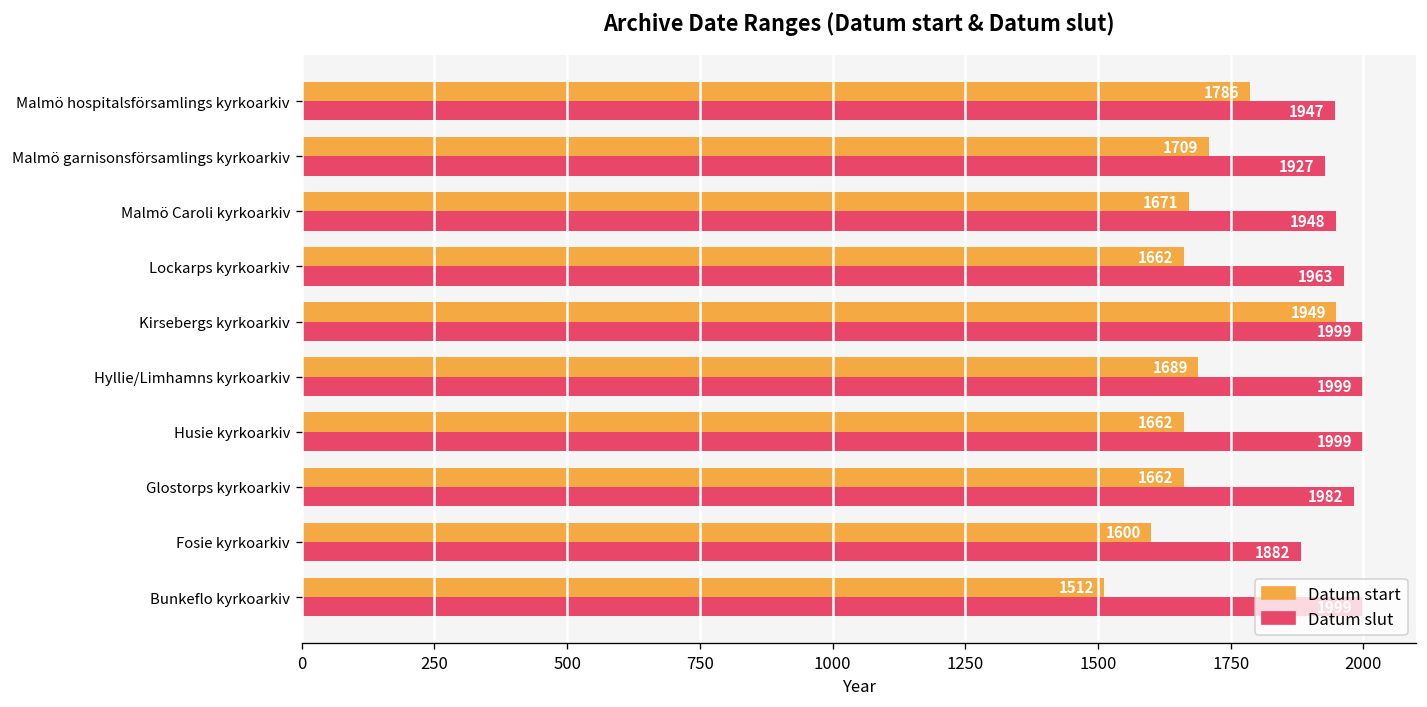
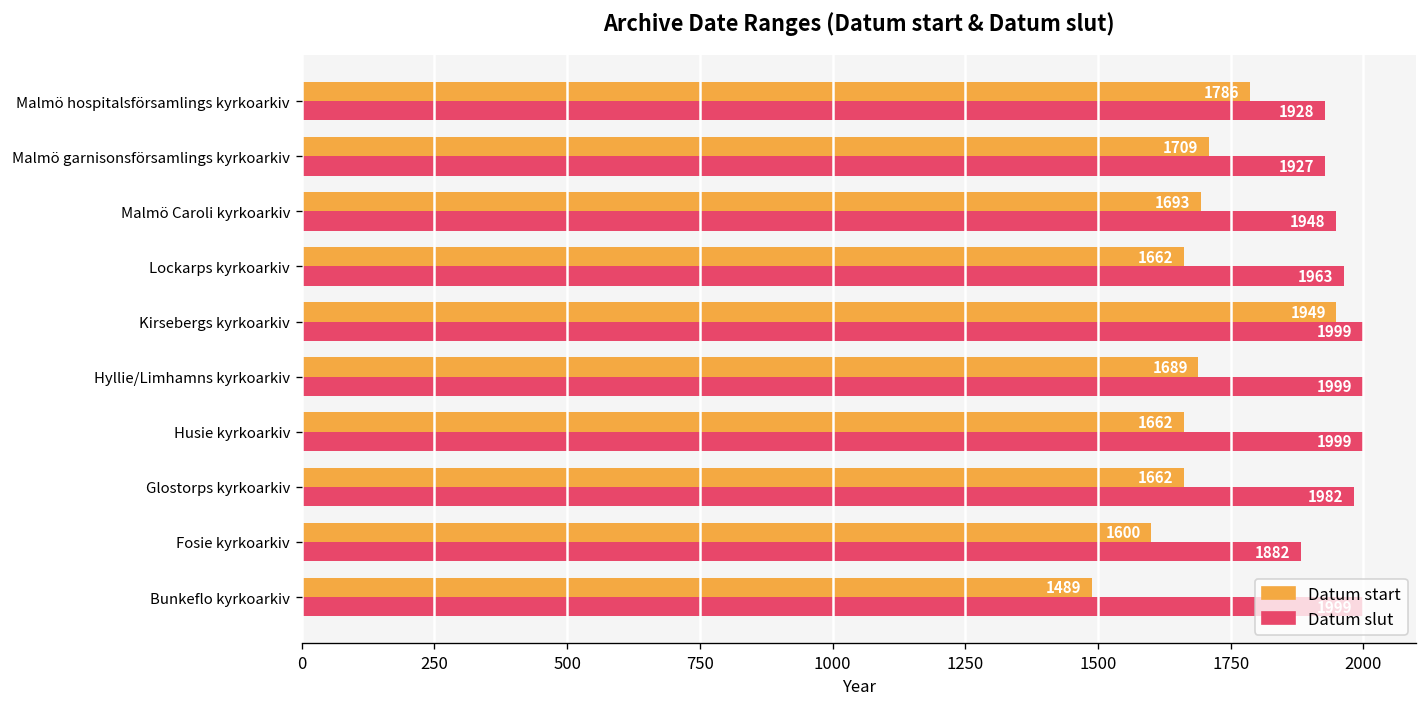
  {
    "Datum start": {
      "Malmö hospitalsförsamlings kyrkoarkiv": 1786,
      "Malmö garnisonsförsamlings kyrkoarkiv": 1709,
-     "Malmö Caroli kyrkoarkiv": 1671,
+     "Malmö Caroli kyrkoarkiv": 1693,
      "Lockarps kyrkoarkiv": 1662,
      "Kirsebergs kyrkoarkiv": 1949,
      "Hyllie/Limhamns kyrkoarkiv": 1689,
      "Husie kyrkoarkiv": 1662,
      "Glostorps kyrkoarkiv": 1662,
      "Fosie kyrkoarkiv": 1600,
-     "Bunkeflo kyrkoarkiv": 1512
+     "Bunkeflo kyrkoarkiv": 1489
    },
    "Datum slut": {
-     "Malmö hospitalsförsamlings kyrkoarkiv": 1947,
+     "Malmö hospitalsförsamlings kyrkoarkiv": 1928,
      "Malmö garnisonsförsamlings kyrkoarkiv": 1927,
      "Malmö Caroli kyrkoarkiv": 1948,
      "Lockarps kyrkoarkiv": 1963,
      "Kirsebergs kyrkoarkiv": 1999,
      "Hyllie/Limhamns kyrkoarkiv": 1999,
      "Husie kyrkoarkiv": 1999,
      "Glostorps kyrkoarkiv": 1982,
      "Fosie kyrkoarkiv": 1882
    }
  }
